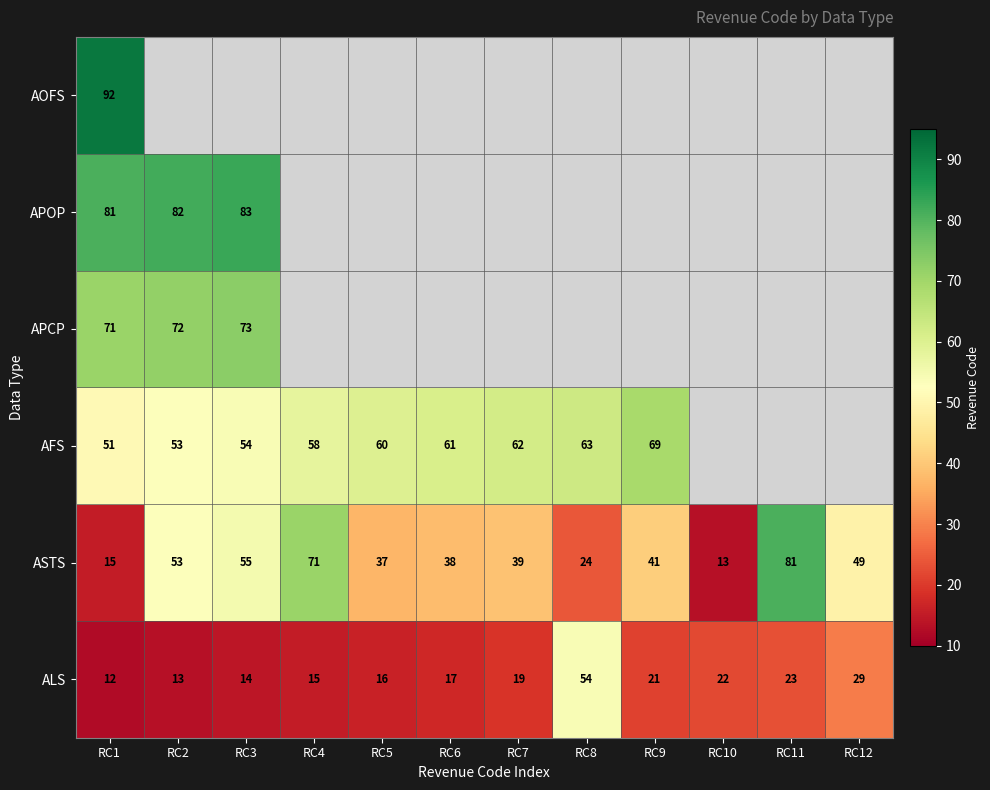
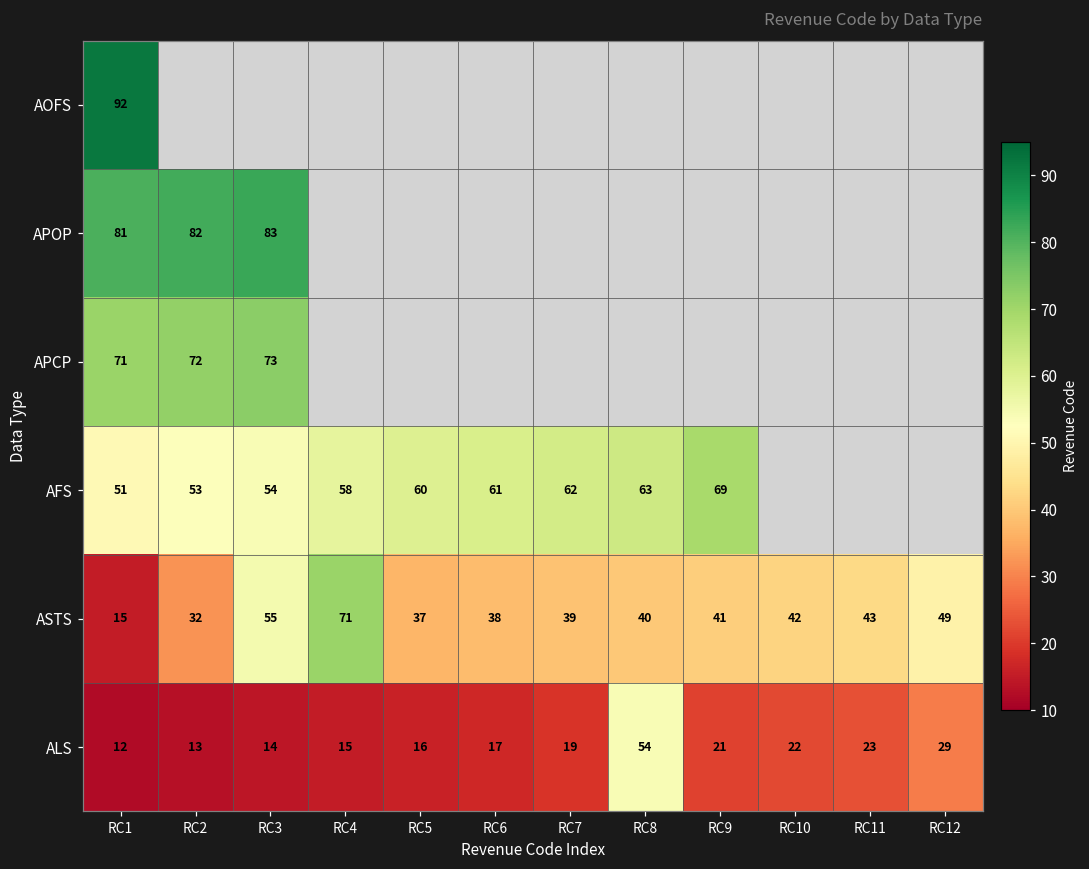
  {
    "AOFS": {
      "RC1": 92
    },
    "APOP": {
      "RC1": 81,
      "RC2": 82,
      "RC3": 83
    },
    "APCP": {
      "RC1": 71,
      "RC2": 72,
      "RC3": 73
    },
    "AFS": {
      "RC1": 51,
      "RC2": 53,
      "RC3": 54,
      "RC4": 58,
      "RC5": 60,
      "RC6": 61,
      "RC7": 62,
      "RC8": 63,
      "RC9": 69
    },
    "ASTS": {
      "RC1": 15,
-     "RC2": 53,
+     "RC2": 32,
      "RC3": 55,
      "RC4": 71,
      "RC5": 37,
      "RC6": 38,
      "RC7": 39,
-     "RC8": 24,
+     "RC8": 40,
      "RC9": 41,
-     "RC10": 13,
-     "RC11": 81,
+     "RC10": 42,
+     "RC11": 43,
      "RC12": 49
    },
    "ALS": {
      "RC1": 12,
      "RC2": 13,
      "RC3": 14,
      "RC4": 15,
      "RC5": 16,
      "RC6": 17,
      "RC7": 19,
      "RC8": 54,
      "RC9": 21,
      "RC10": 22,
      "RC11": 23,
      "RC12": 29
    }
  }
